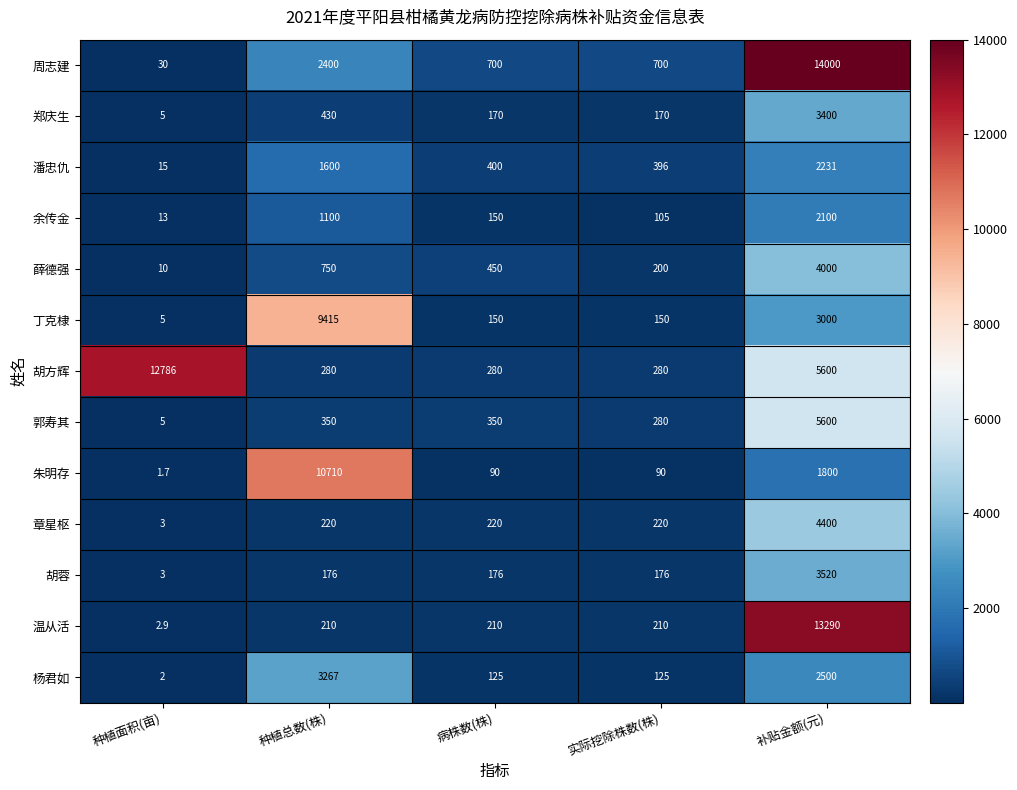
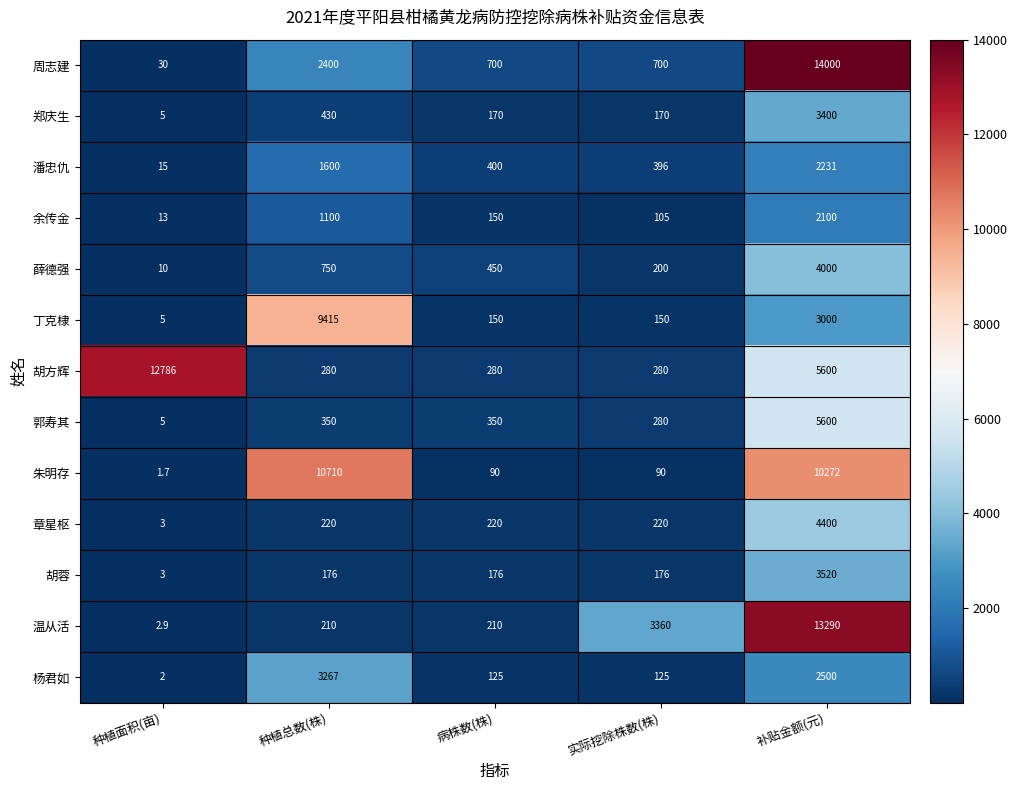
  {
    "周志建": {
      "种植面积(亩)": 30,
      "种植总数(株)": 2400,
      "病株数(株)": 700,
      "实际挖除株数(株)": 700,
      "补贴金额(元)": 14000
    },
    "郑庆生": {
      "种植面积(亩)": 5,
      "种植总数(株)": 430,
      "病株数(株)": 170,
      "实际挖除株数(株)": 170,
      "补贴金额(元)": 3400
    },
    "潘忠仇": {
      "种植面积(亩)": 15,
      "种植总数(株)": 1600,
      "病株数(株)": 400,
      "实际挖除株数(株)": 396,
      "补贴金额(元)": 2231
    },
    "余传金": {
      "种植面积(亩)": 13,
      "种植总数(株)": 1100,
      "病株数(株)": 150,
      "实际挖除株数(株)": 105,
      "补贴金额(元)": 2100
    },
    "薛德强": {
      "种植面积(亩)": 10,
      "种植总数(株)": 750,
      "病株数(株)": 450,
      "实际挖除株数(株)": 200,
      "补贴金额(元)": 4000
    },
    "丁克棣": {
      "种植面积(亩)": 5,
      "种植总数(株)": 9415,
      "病株数(株)": 150,
      "实际挖除株数(株)": 150,
      "补贴金额(元)": 3000
    },
    "胡方辉": {
      "种植面积(亩)": 12786,
      "种植总数(株)": 280,
      "病株数(株)": 280,
      "实际挖除株数(株)": 280,
      "补贴金额(元)": 5600
    },
    "郭寿其": {
      "种植面积(亩)": 5,
      "种植总数(株)": 350,
      "病株数(株)": 350,
      "实际挖除株数(株)": 280,
      "补贴金额(元)": 5600
    },
    "朱明存": {
      "种植面积(亩)": 1.7,
      "种植总数(株)": 10710,
      "病株数(株)": 90,
      "实际挖除株数(株)": 90,
-     "补贴金额(元)": 1800
+     "补贴金额(元)": 10272
    },
    "章星枢": {
      "种植面积(亩)": 3,
      "种植总数(株)": 220,
      "病株数(株)": 220,
      "实际挖除株数(株)": 220,
      "补贴金额(元)": 4400
    },
    "胡蓉": {
      "种植面积(亩)": 3,
      "种植总数(株)": 176,
      "病株数(株)": 176,
      "实际挖除株数(株)": 176,
      "补贴金额(元)": 3520
    },
    "温从活": {
      "种植面积(亩)": 2.9,
      "种植总数(株)": 210,
      "病株数(株)": 210,
-     "实际挖除株数(株)": 210,
+     "实际挖除株数(株)": 3360,
      "补贴金额(元)": 13290
    },
    "杨君如": {
      "种植面积(亩)": 2,
      "种植总数(株)": 3267,
      "病株数(株)": 125,
      "实际挖除株数(株)": 125,
      "补贴金额(元)": 2500
    }
  }
